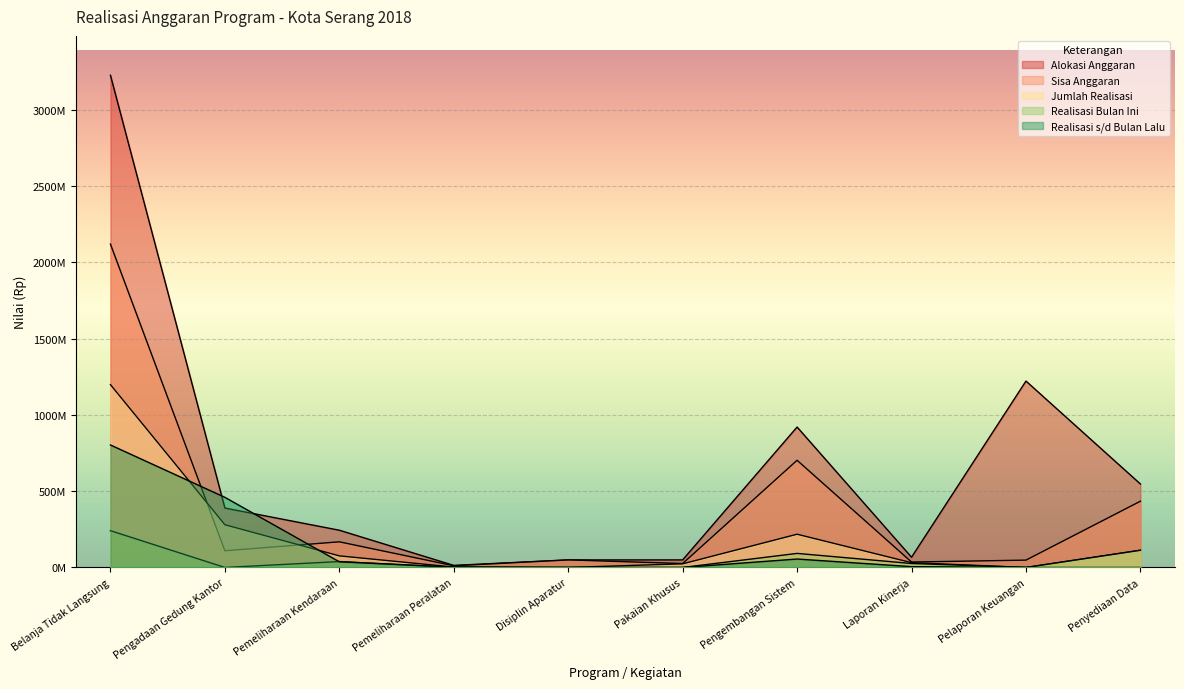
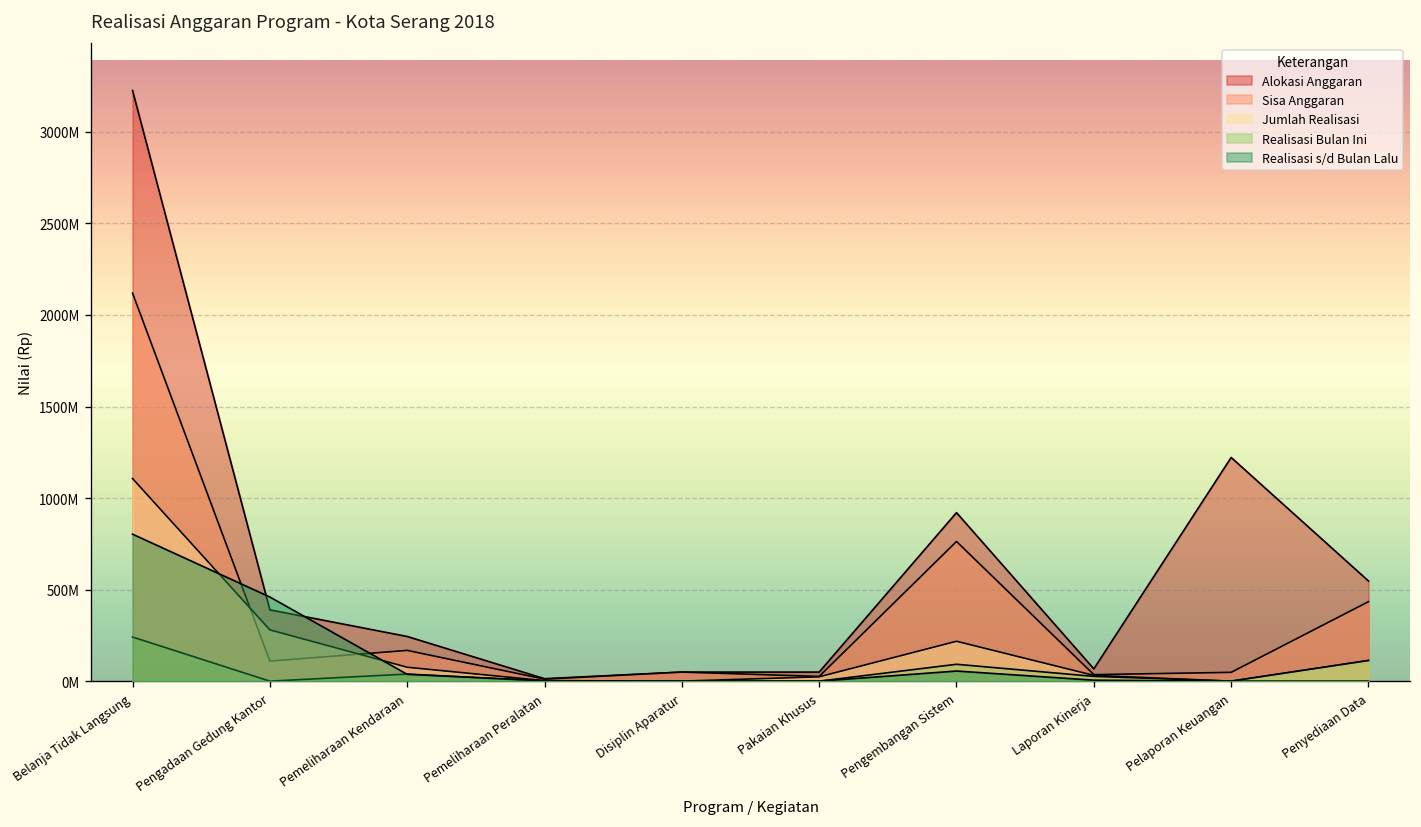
  {
    "Alokasi Anggaran": {
      "Belanja Tidak Langsung": 3230000000,
      "Pengadaan Gedung Kantor": 390000000,
      "Pemeliharaan Kendaraan": 240000000,
      "Pakaian Khusus": 50000000,
      "Pengembangan Sistem": 920000000,
      "Laporan Kinerja": 70000000,
      "Pelaporan Keuangan": 1220000000,
      "Penyediaan Data": 550000000
    },
    "Sisa Anggaran": {
      "Belanja Tidak Langsung": 2120000000,
      "Pengadaan Gedung Kantor": 110000000,
      "Pemeliharaan Kendaraan": 170000000,
-     "Pengembangan Sistem": 700000000,
+     "Pengembangan Sistem": 760000000,
      "Pelaporan Keuangan": 50000000,
      "Penyediaan Data": 430000000
    },
    "Jumlah Realisasi": {
-     "Belanja Tidak Langsung": 1200000000,
+     "Belanja Tidak Langsung": 1110000000,
      "Pengadaan Gedung Kantor": 280000000,
      "Pemeliharaan Kendaraan": 80000000,
      "Pengembangan Sistem": 220000000
    },
    "Realisasi Bulan Ini": {
      "Belanja Tidak Langsung": 240000000,
      "Pengadaan Gedung Kantor": 0,
      "Pengembangan Sistem": 90000000
    },
    "Realisasi s/d Bulan Lalu": {
      "Belanja Tidak Langsung": 800000000,
      "Pengadaan Gedung Kantor": 460000000,
      "Pengembangan Sistem": 60000000,
      "Laporan Kinerja": 10000000,
      "Penyediaan Data": 0
    }
  }
